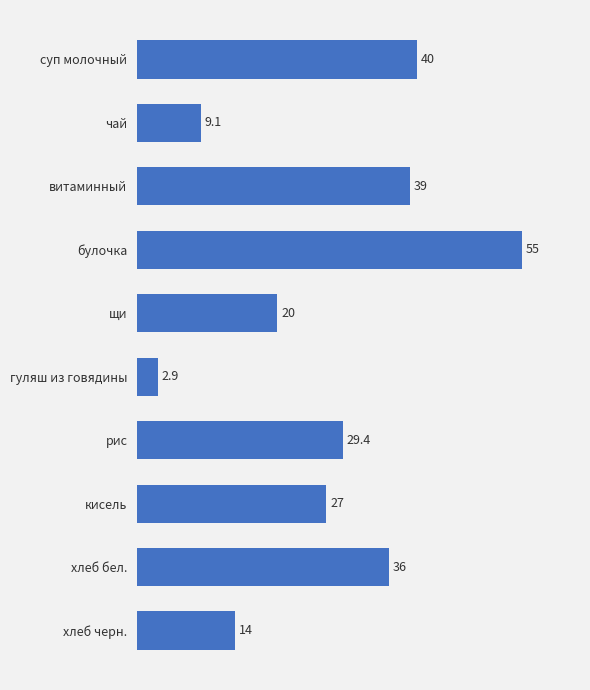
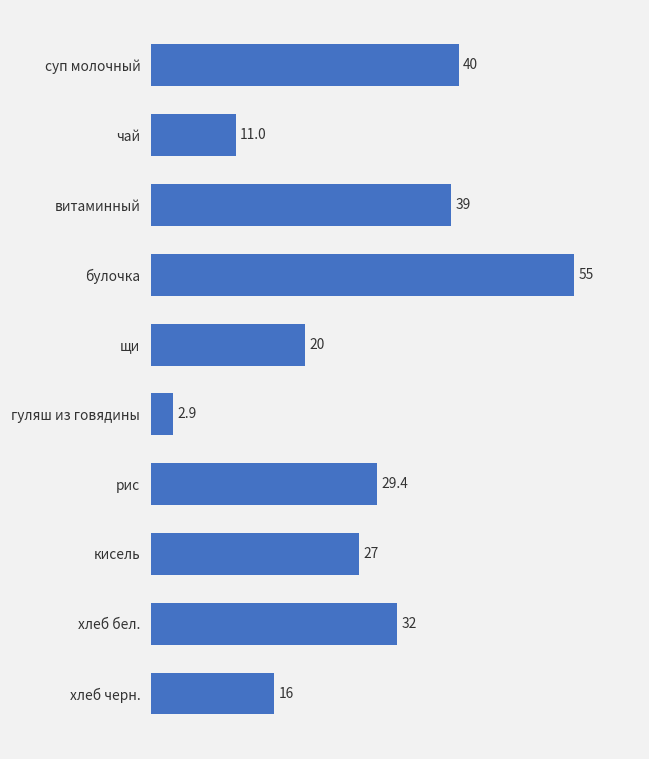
  {
    "суп молочный": 40,
-   "чай": 9.1,
+   "чай": 11.0,
    "витаминный": 39,
    "булочка": 55,
    "щи": 20,
    "гуляш из говядины": 2.9,
    "рис": 29.4,
    "кисель": 27,
-   "хлеб бел.": 36,
-   "хлеб черн.": 14
+   "хлеб бел.": 32,
+   "хлеб черн.": 16
  }
